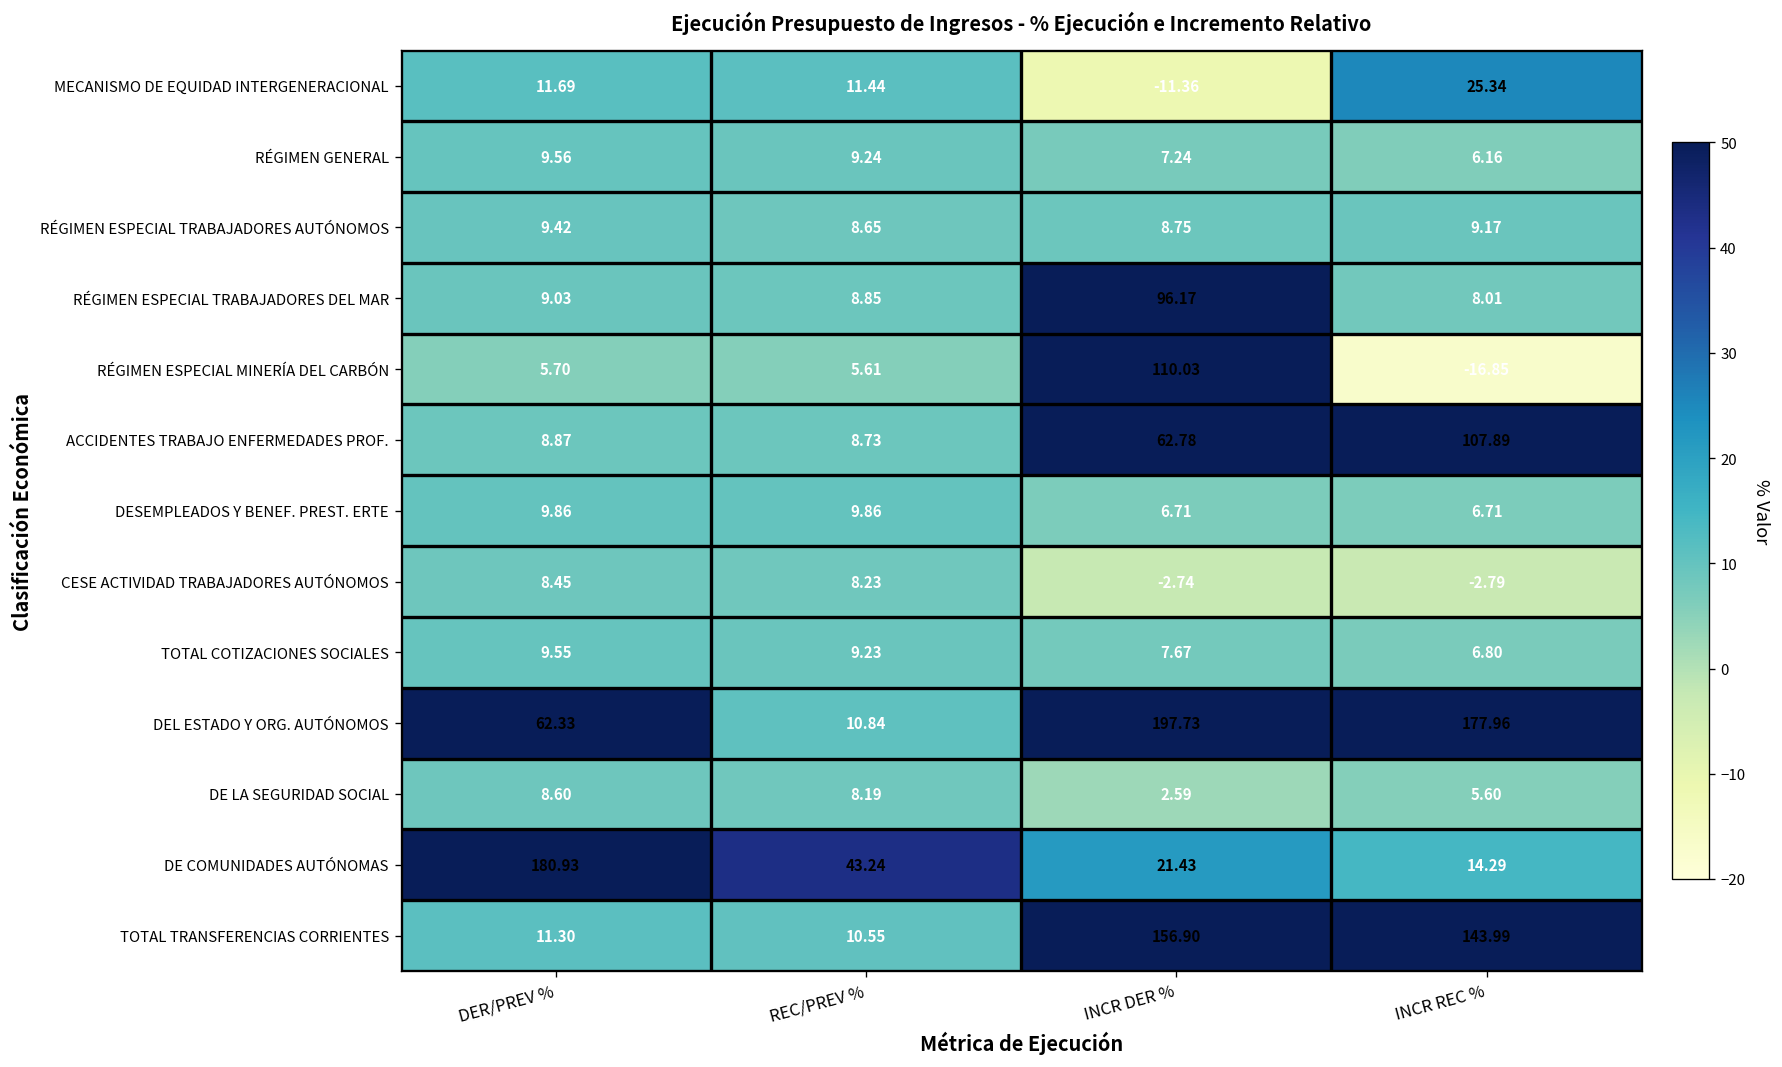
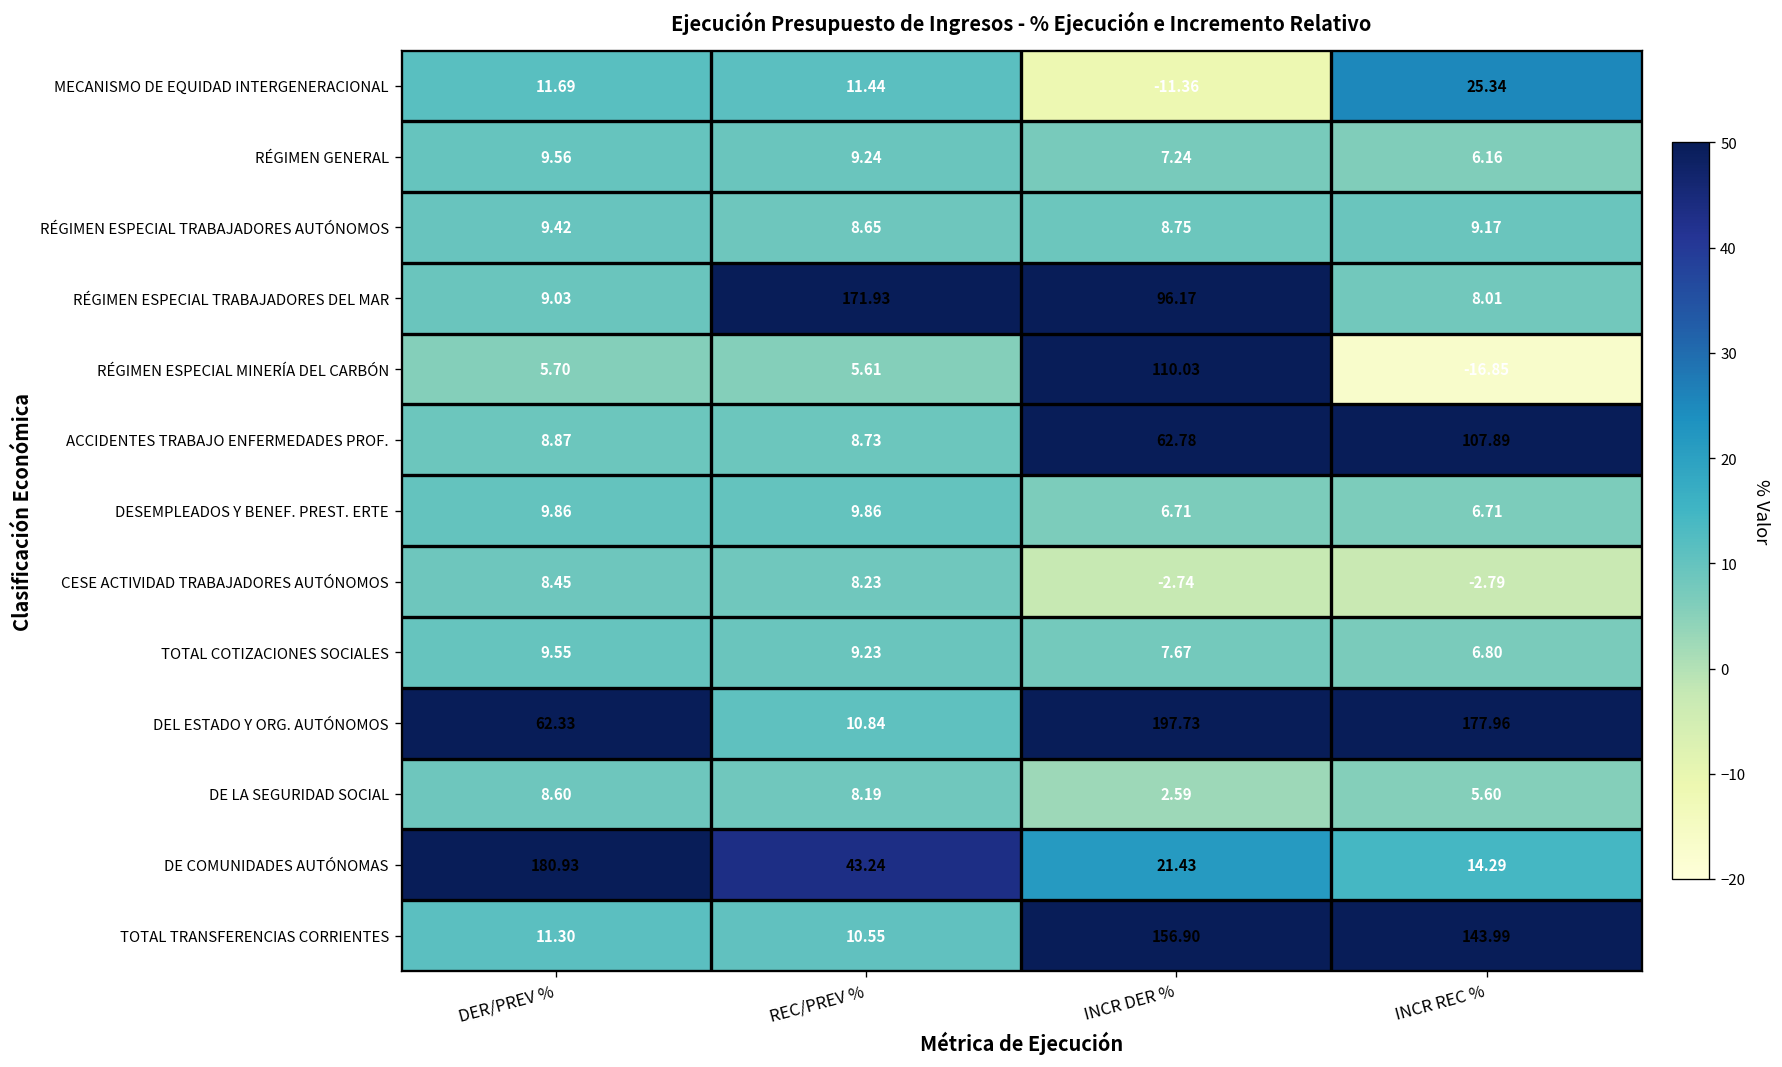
  {
    "MECANISMO DE EQUIDAD INTERGENERACIONAL": {
      "DER/PREV %": 11.69,
      "REC/PREV %": 11.44,
      "INCR DER %": -11.36,
      "INCR REC %": 25.34
    },
    "RÉGIMEN GENERAL": {
      "DER/PREV %": 9.56,
      "REC/PREV %": 9.24,
      "INCR DER %": 7.24,
      "INCR REC %": 6.16
    },
    "RÉGIMEN ESPECIAL TRABAJADORES AUTÓNOMOS": {
      "DER/PREV %": 9.42,
      "REC/PREV %": 8.65,
      "INCR DER %": 8.75,
      "INCR REC %": 9.17
    },
    "RÉGIMEN ESPECIAL TRABAJADORES DEL MAR": {
      "DER/PREV %": 9.03,
-     "REC/PREV %": 8.85,
+     "REC/PREV %": 171.93,
      "INCR DER %": 96.17,
      "INCR REC %": 8.01
    },
    "RÉGIMEN ESPECIAL MINERÍA DEL CARBÓN": {
      "DER/PREV %": 5.70,
      "REC/PREV %": 5.61,
      "INCR DER %": 110.03,
      "INCR REC %": -16.85
    },
    "ACCIDENTES TRABAJO ENFERMEDADES PROF.": {
      "DER/PREV %": 8.87,
      "REC/PREV %": 8.73,
      "INCR DER %": 62.78,
      "INCR REC %": 107.89
    },
    "DESEMPLEADOS Y BENEF. PREST. ERTE": {
      "DER/PREV %": 9.86,
      "REC/PREV %": 9.86,
      "INCR DER %": 6.71,
      "INCR REC %": 6.71
    },
    "CESE ACTIVIDAD TRABAJADORES AUTÓNOMOS": {
      "DER/PREV %": 8.45,
      "REC/PREV %": 8.23,
      "INCR DER %": -2.74,
      "INCR REC %": -2.79
    },
    "TOTAL COTIZACIONES SOCIALES": {
      "DER/PREV %": 9.55,
      "REC/PREV %": 9.23,
      "INCR DER %": 7.67,
      "INCR REC %": 6.80
    },
    "DEL ESTADO Y ORG. AUTÓNOMOS": {
      "DER/PREV %": 62.33,
      "REC/PREV %": 10.84,
      "INCR DER %": 197.73,
      "INCR REC %": 177.96
    },
    "DE LA SEGURIDAD SOCIAL": {
      "DER/PREV %": 8.60,
      "REC/PREV %": 8.19,
      "INCR DER %": 2.59,
      "INCR REC %": 5.60
    },
    "DE COMUNIDADES AUTÓNOMAS": {
      "DER/PREV %": 180.93,
      "REC/PREV %": 43.24,
      "INCR DER %": 21.43,
      "INCR REC %": 14.29
    },
    "TOTAL TRANSFERENCIAS CORRIENTES": {
      "DER/PREV %": 11.30,
      "REC/PREV %": 10.55,
      "INCR DER %": 156.90,
      "INCR REC %": 143.99
    }
  }
